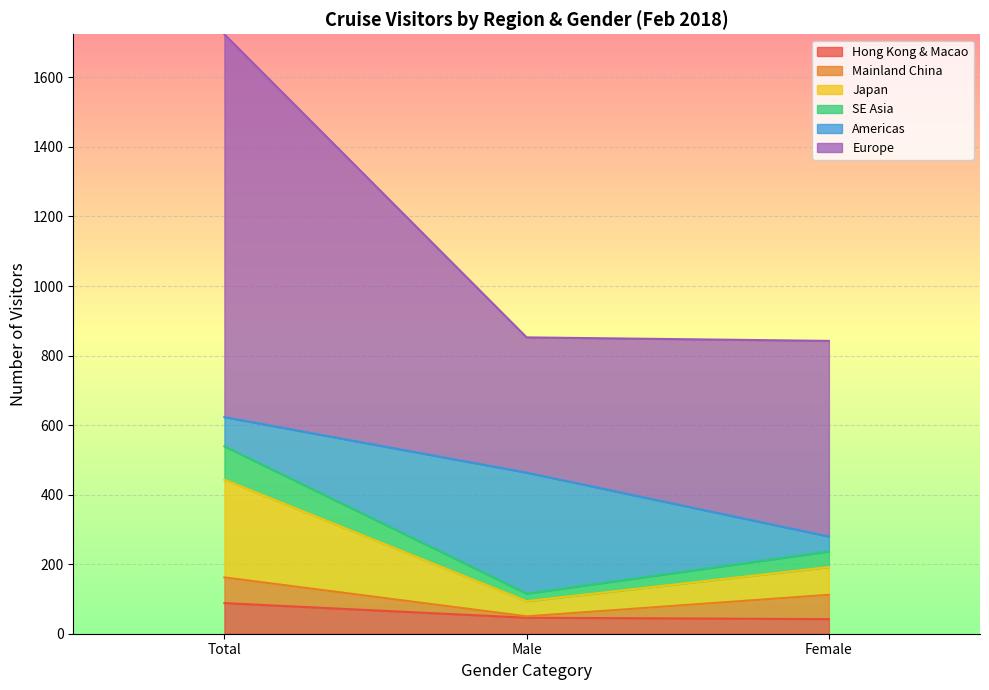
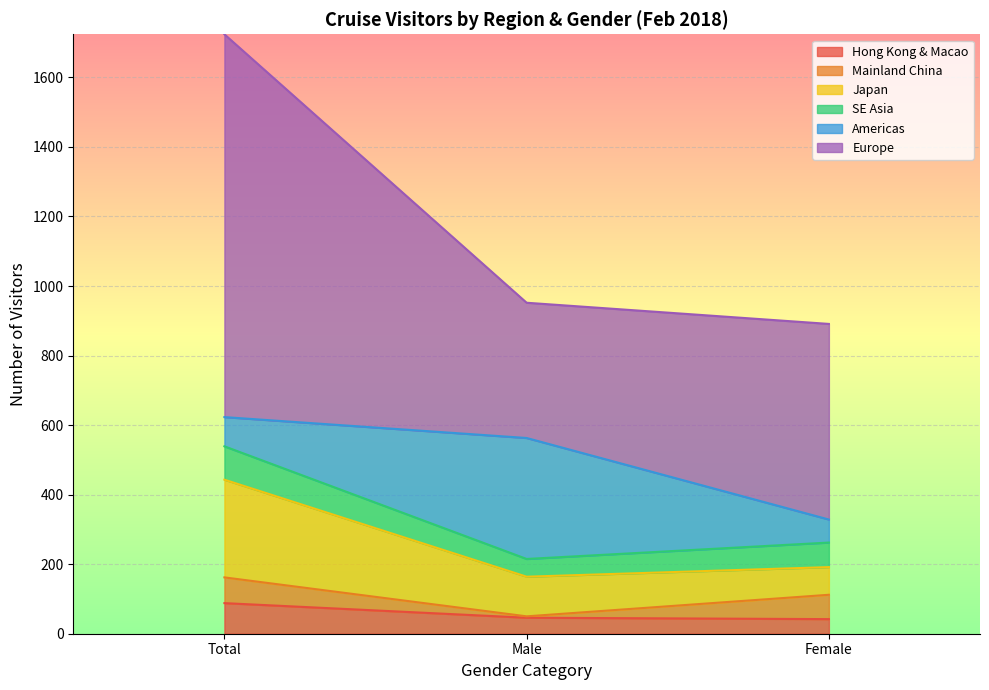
  {
    "Japan": {
      "Total": 280,
-     "Male": 40,
+     "Male": 110,
      "Female": 80
    },
    "SE Asia": {
      "Total": 100,
-     "Male": 20,
-     "Female": 50
+     "Male": 50,
+     "Female": 70
    },
    "Americas": {
      "Total": 80,
      "Male": 350,
-     "Female": 40
+     "Female": 70
    },
    "Europe": {
      "Total": 1100,
      "Male": 390,
      "Female": 560
    }
  }
